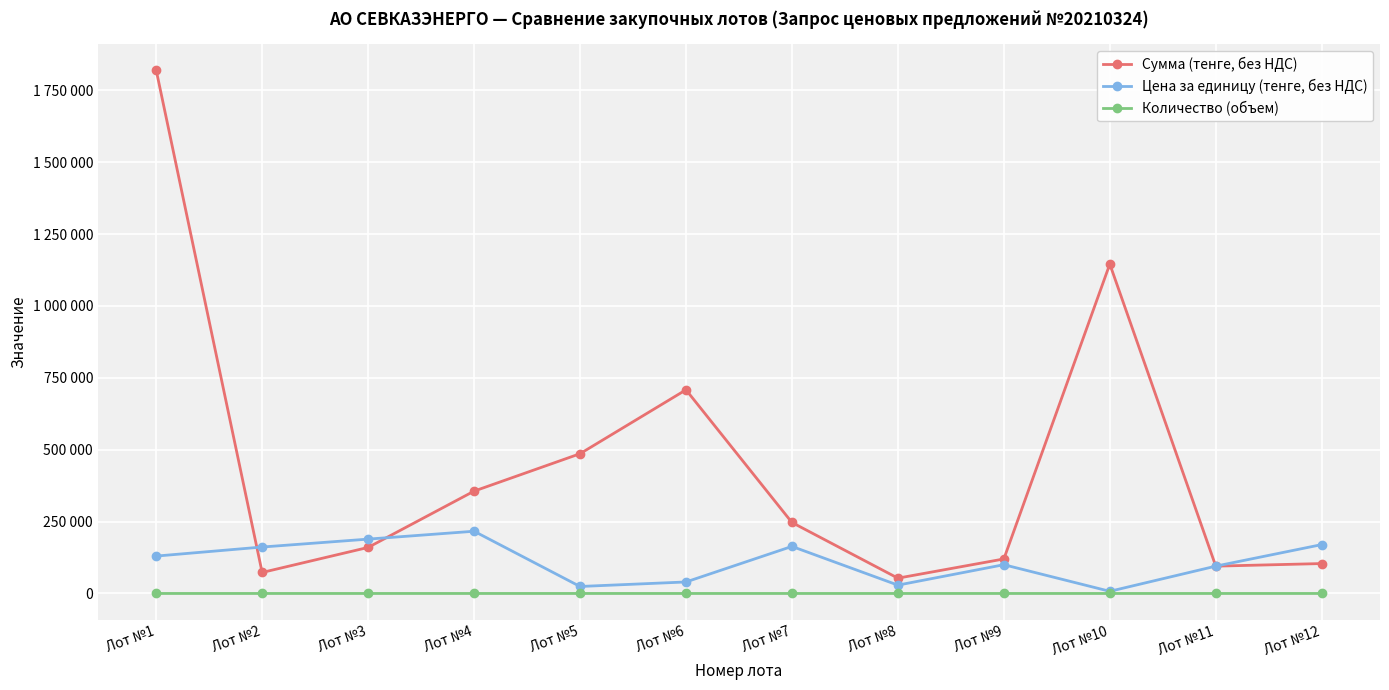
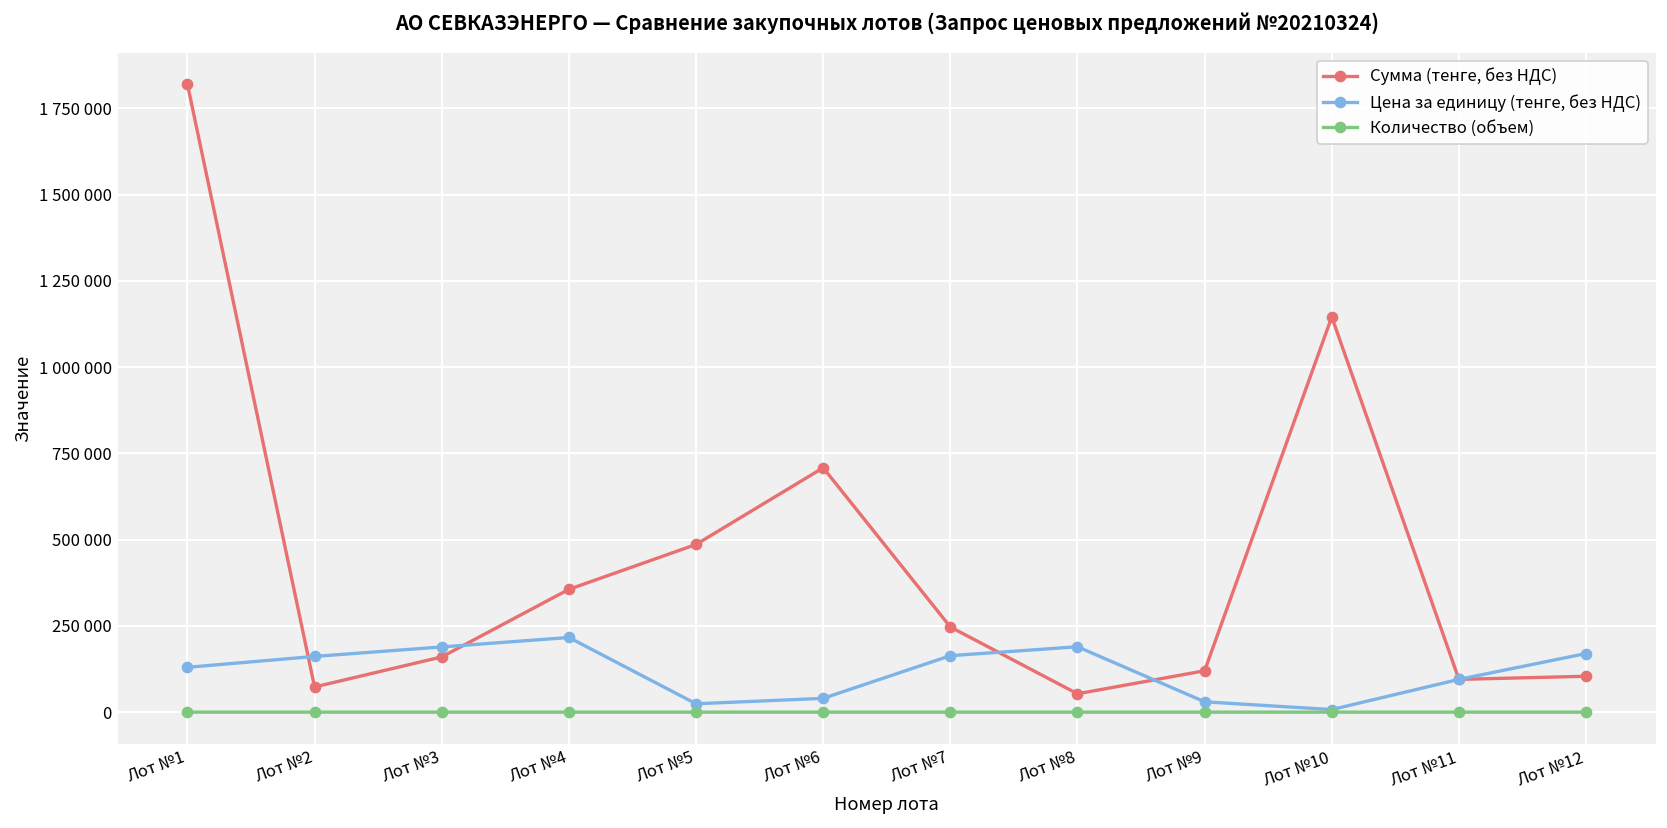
  {
    "Сумма (тенге, без НДС)": {
      "Лот №1": 1820000,
      "Лот №2": 70000,
      "Лот №3": 160000,
      "Лот №4": 360000,
      "Лот №5": 490000,
      "Лот №6": 710000,
      "Лот №7": 250000,
      "Лот №8": 50000,
      "Лот №9": 120000,
      "Лот №10": 1150000,
      "Лот №12": 100000
    },
    "Цена за единицу (тенге, без НДС)": {
      "Лот №1": 130000,
      "Лот №2": 160000,
      "Лот №3": 190000,
      "Лот №4": 220000,
      "Лот №5": 20000,
      "Лот №6": 40000,
      "Лот №7": 160000,
-     "Лот №8": 30000,
-     "Лот №9": 100000,
+     "Лот №8": 190000,
+     "Лот №9": 30000,
      "Лот №12": 170000
    },
    "Количество (объем)": {
      "Лот №1": 0,
      "Лот №2": 0,
      "Лот №3": 0,
      "Лот №4": 0,
      "Лот №5": 0,
      "Лот №6": 0,
      "Лот №7": 0,
      "Лот №8": 0,
      "Лот №9": 0,
      "Лот №11": 0,
      "Лот №12": 0
    }
  }
